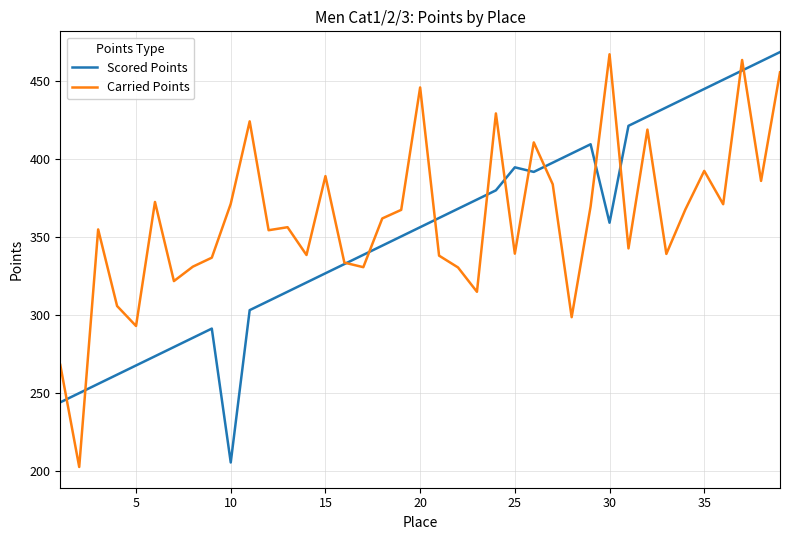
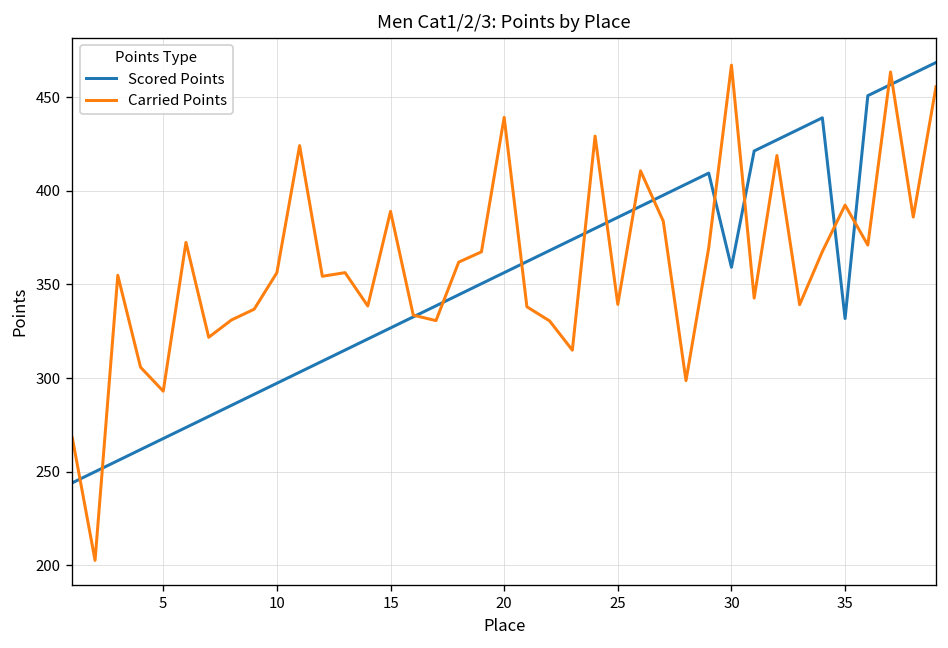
  {
    "Scored Points": {
      "5": 268,
-     "10": 206,
+     "10": 297,
      "15": 327,
      "20": 356,
-     "25": 395,
+     "25": 386,
      "30": 359,
-     "35": 445
+     "35": 332
    },
    "Carried Points": {
      "5": 293,
-     "10": 371,
+     "10": 356,
      "15": 389,
-     "20": 446,
+     "20": 439,
      "25": 339,
      "30": 467,
      "35": 392
    }
  }
